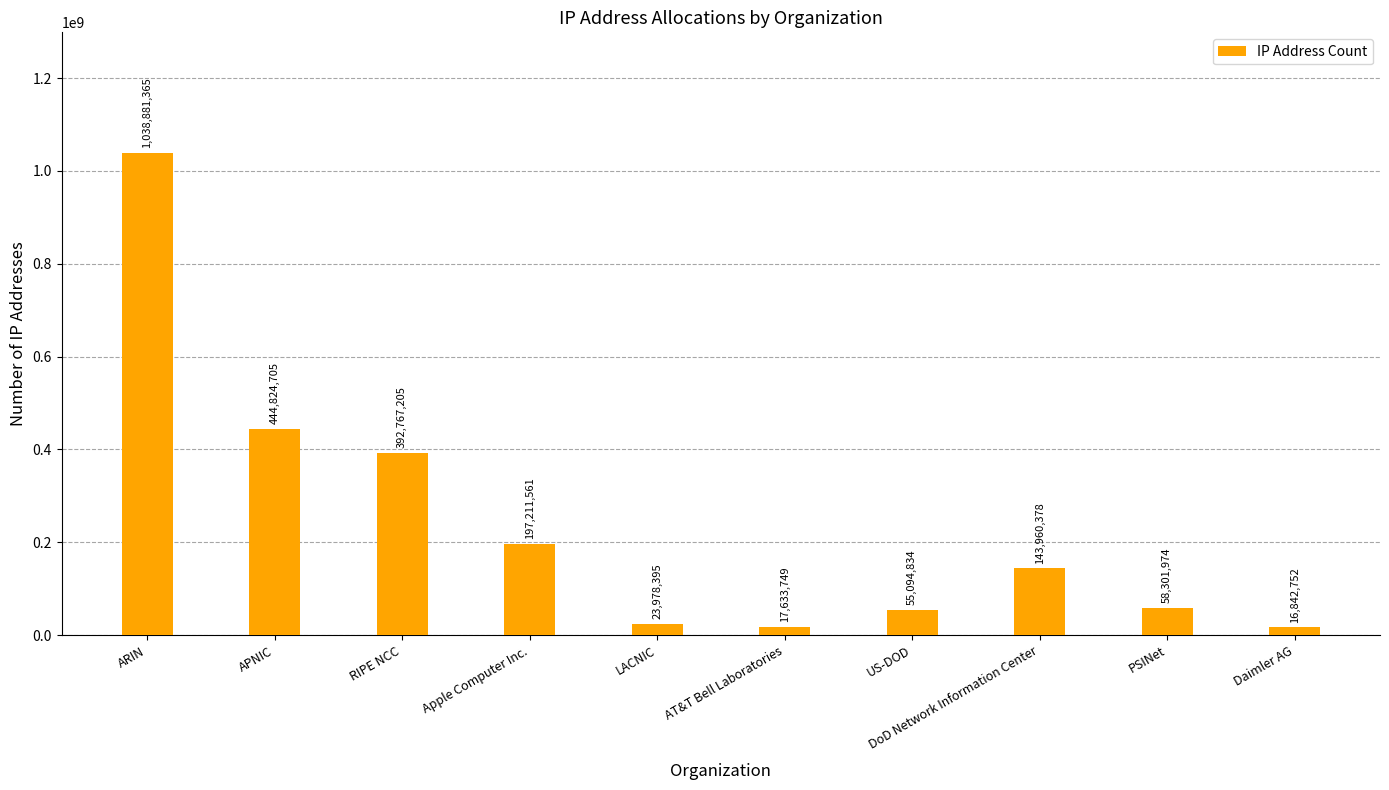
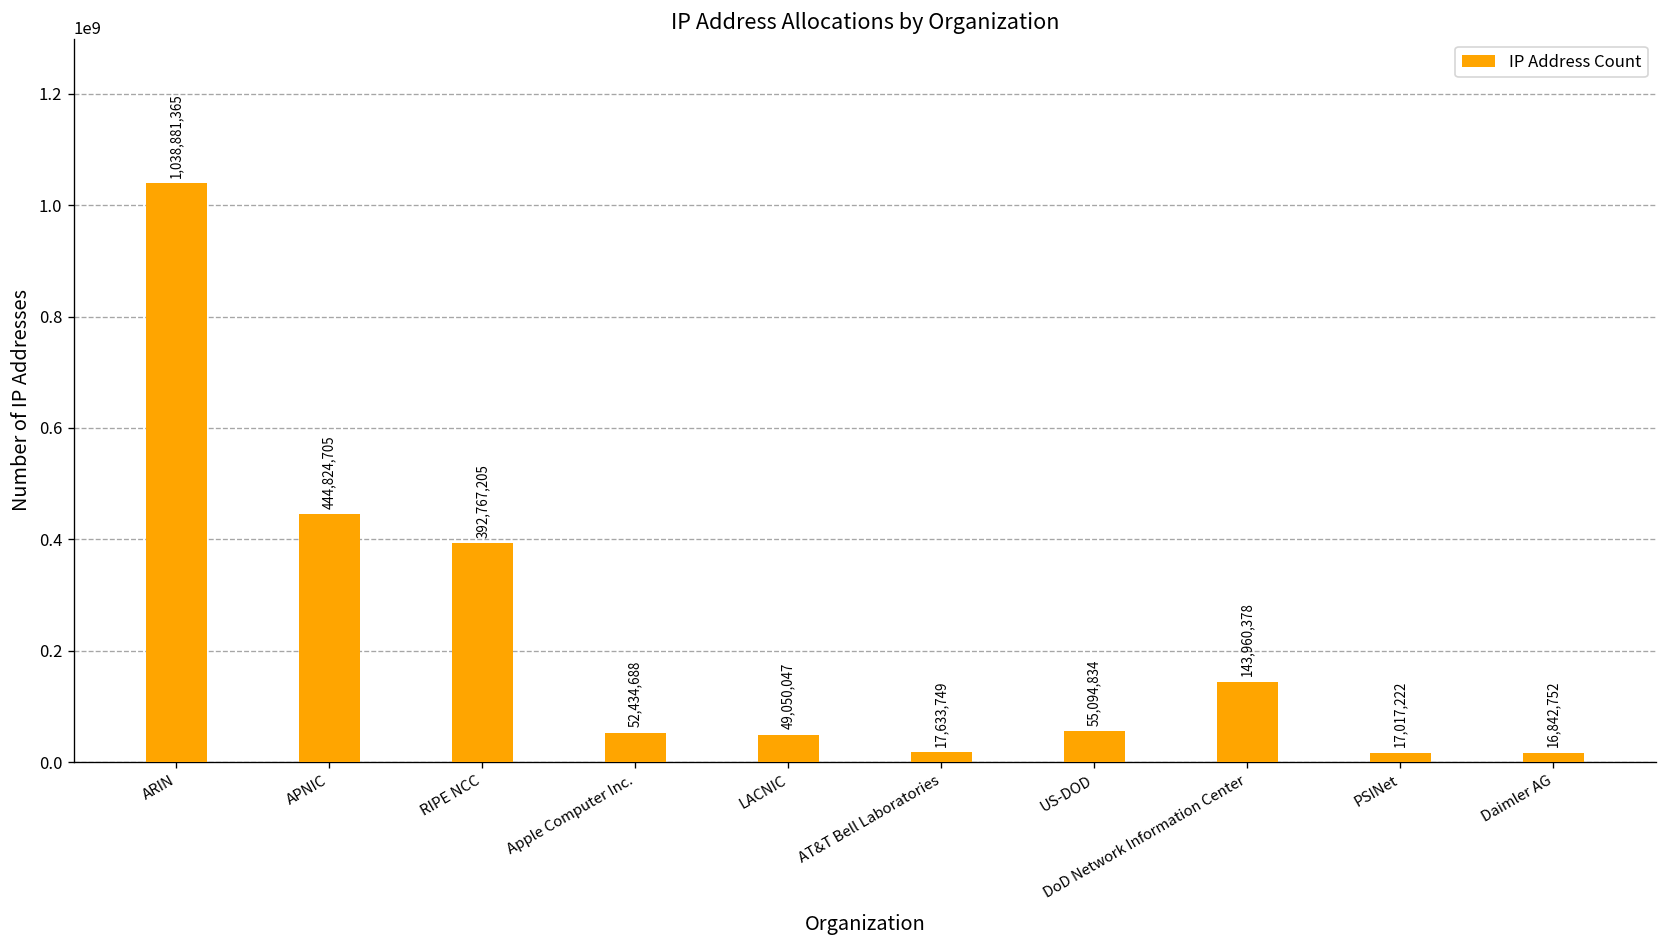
  {
    "ARIN": "1,038,881,365",
    "APNIC": "444,824,705",
    "RIPE NCC": "392,767,205",
-   "Apple Computer Inc.": "197,211,561",
-   "LACNIC": "23,978,395",
+   "Apple Computer Inc.": "52,434,688",
+   "LACNIC": "49,050,047",
    "AT&T Bell Laboratories": "17,633,749",
    "US-DOD": "55,094,834",
    "DoD Network Information Center": "143,960,378",
-   "PSINet": "58,301,974",
+   "PSINet": "17,017,222",
    "Daimler AG": "16,842,752"
  }
